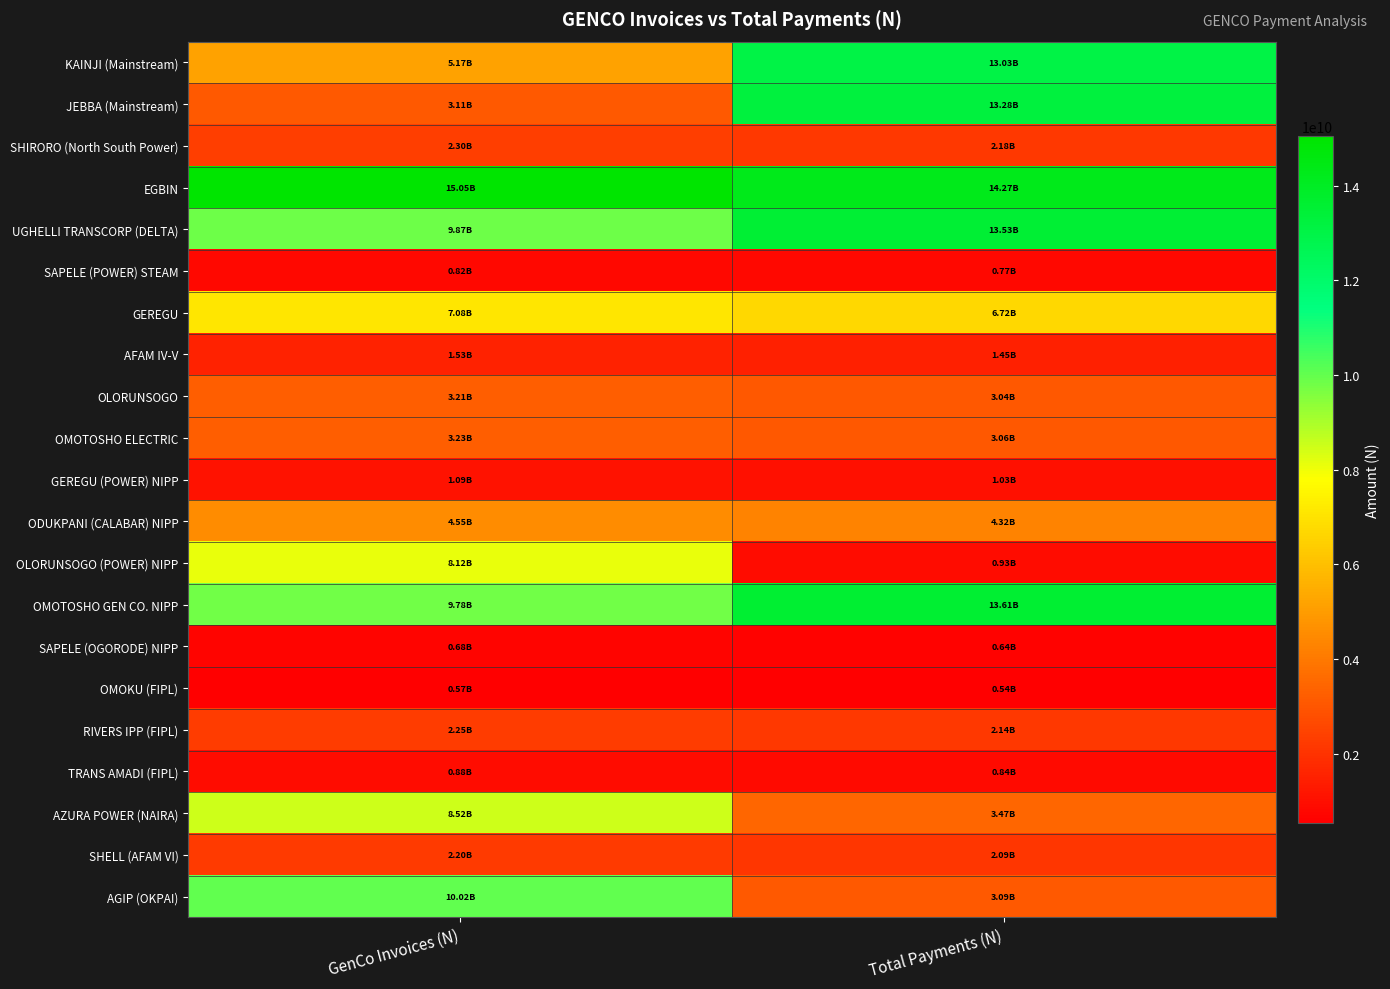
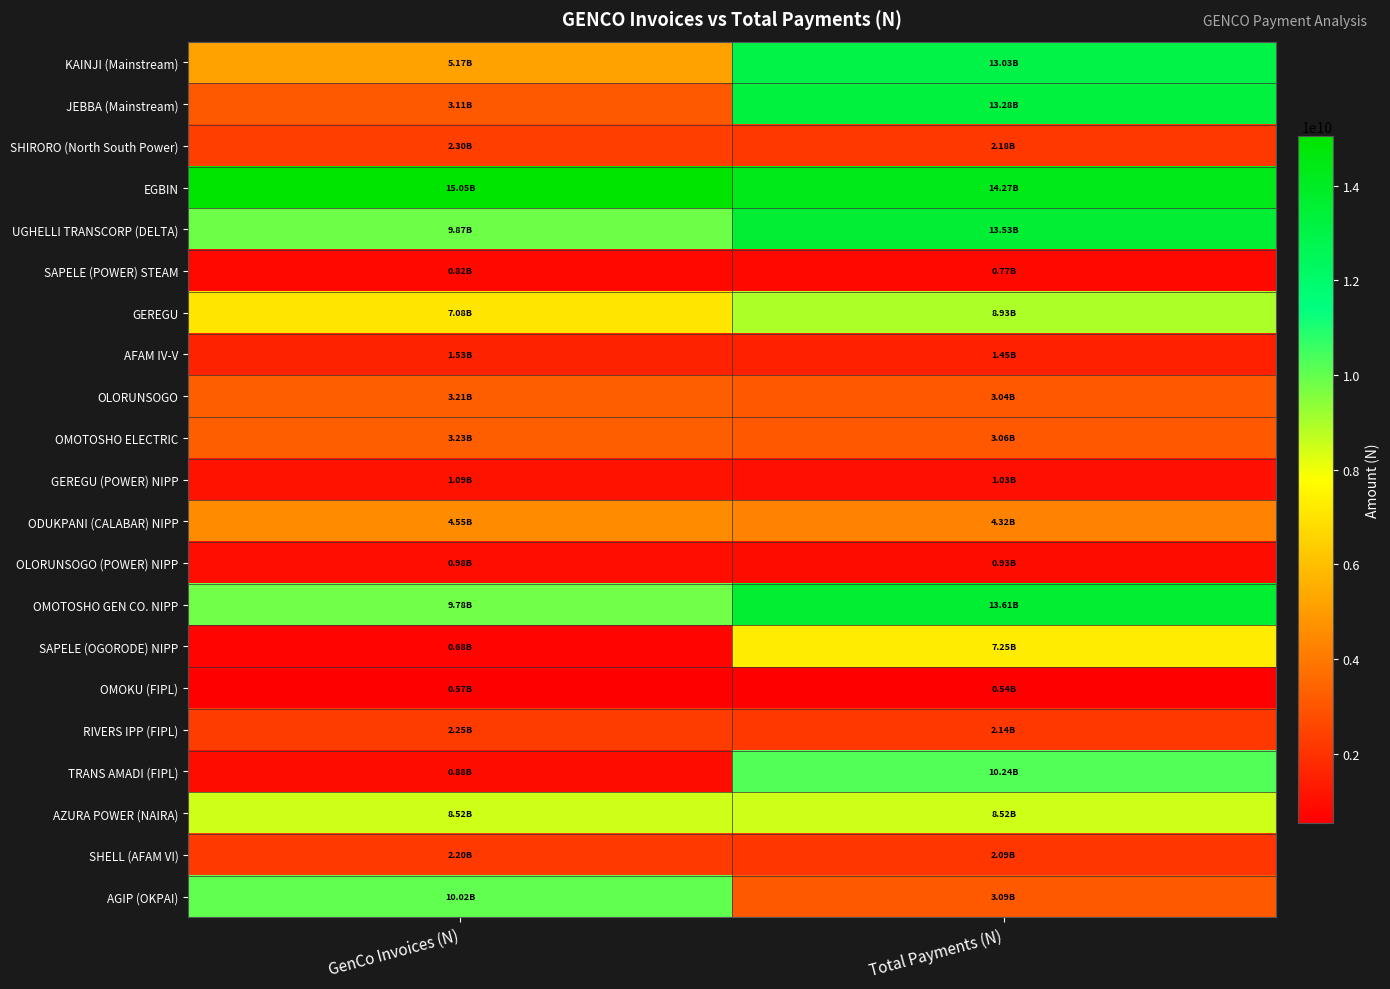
  {
    "KAINJI (Mainstream)": {
      "GenCo Invoices (N)": "5.17B",
      "Total Payments (N)": "13.03B"
    },
    "JEBBA (Mainstream)": {
      "GenCo Invoices (N)": "3.11B",
      "Total Payments (N)": "13.28B"
    },
    "SHIRORO (North South Power)": {
      "GenCo Invoices (N)": "2.30B",
      "Total Payments (N)": "2.18B"
    },
    "EGBIN": {
      "GenCo Invoices (N)": "15.05B",
      "Total Payments (N)": "14.27B"
    },
    "UGHELLI TRANSCORP (DELTA)": {
      "GenCo Invoices (N)": "9.87B",
      "Total Payments (N)": "13.53B"
    },
    "SAPELE (POWER) STEAM": {
      "GenCo Invoices (N)": "0.82B",
      "Total Payments (N)": "0.77B"
    },
    "GEREGU": {
      "GenCo Invoices (N)": "7.08B",
-     "Total Payments (N)": "6.72B"
+     "Total Payments (N)": "8.93B"
    },
    "AFAM IV-V": {
      "GenCo Invoices (N)": "1.53B",
      "Total Payments (N)": "1.45B"
    },
    "OLORUNSOGO": {
      "GenCo Invoices (N)": "3.21B",
      "Total Payments (N)": "3.04B"
    },
    "OMOTOSHO ELECTRIC": {
      "GenCo Invoices (N)": "3.23B",
      "Total Payments (N)": "3.06B"
    },
    "GEREGU (POWER) NIPP": {
      "GenCo Invoices (N)": "1.09B",
      "Total Payments (N)": "1.03B"
    },
    "ODUKPANI (CALABAR) NIPP": {
      "GenCo Invoices (N)": "4.55B",
      "Total Payments (N)": "4.32B"
    },
    "OLORUNSOGO (POWER) NIPP": {
-     "GenCo Invoices (N)": "8.12B",
+     "GenCo Invoices (N)": "0.98B",
      "Total Payments (N)": "0.93B"
    },
    "OMOTOSHO GEN CO. NIPP": {
      "GenCo Invoices (N)": "9.78B",
      "Total Payments (N)": "13.61B"
    },
    "SAPELE (OGORODE) NIPP": {
      "GenCo Invoices (N)": "0.68B",
-     "Total Payments (N)": "0.64B"
+     "Total Payments (N)": "7.25B"
    },
    "OMOKU (FIPL)": {
      "GenCo Invoices (N)": "0.57B",
      "Total Payments (N)": "0.54B"
    },
    "RIVERS IPP (FIPL)": {
      "GenCo Invoices (N)": "2.25B",
      "Total Payments (N)": "2.14B"
    },
    "TRANS AMADI (FIPL)": {
      "GenCo Invoices (N)": "0.88B",
-     "Total Payments (N)": "0.84B"
+     "Total Payments (N)": "10.24B"
    },
    "AZURA POWER (NAIRA)": {
      "GenCo Invoices (N)": "8.52B",
-     "Total Payments (N)": "3.47B"
+     "Total Payments (N)": "8.52B"
    },
    "SHELL (AFAM VI)": {
      "GenCo Invoices (N)": "2.20B",
      "Total Payments (N)": "2.09B"
    },
    "AGIP (OKPAI)": {
      "GenCo Invoices (N)": "10.02B",
      "Total Payments (N)": "3.09B"
    }
  }
